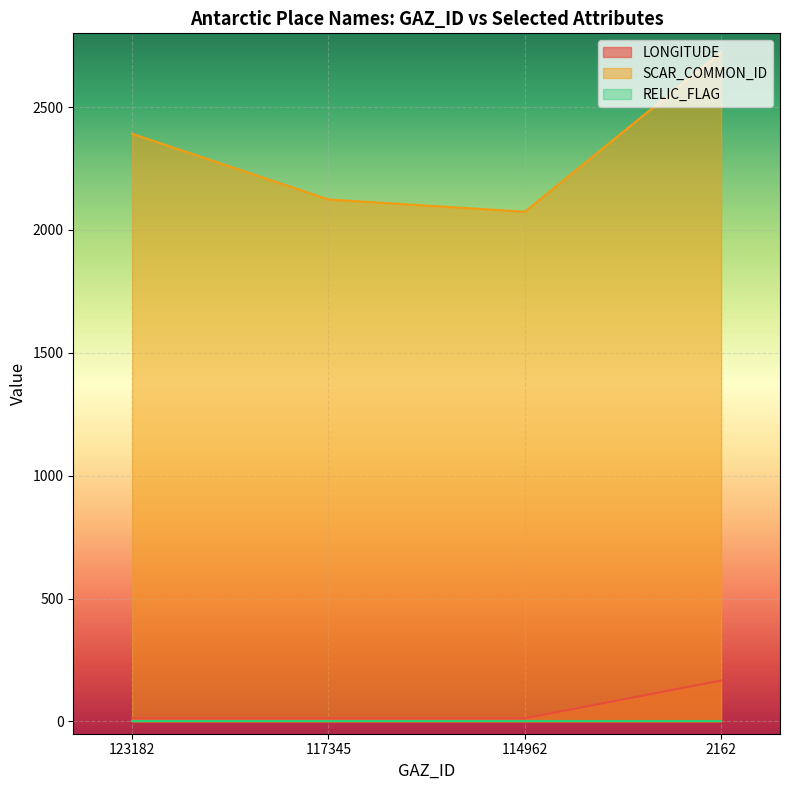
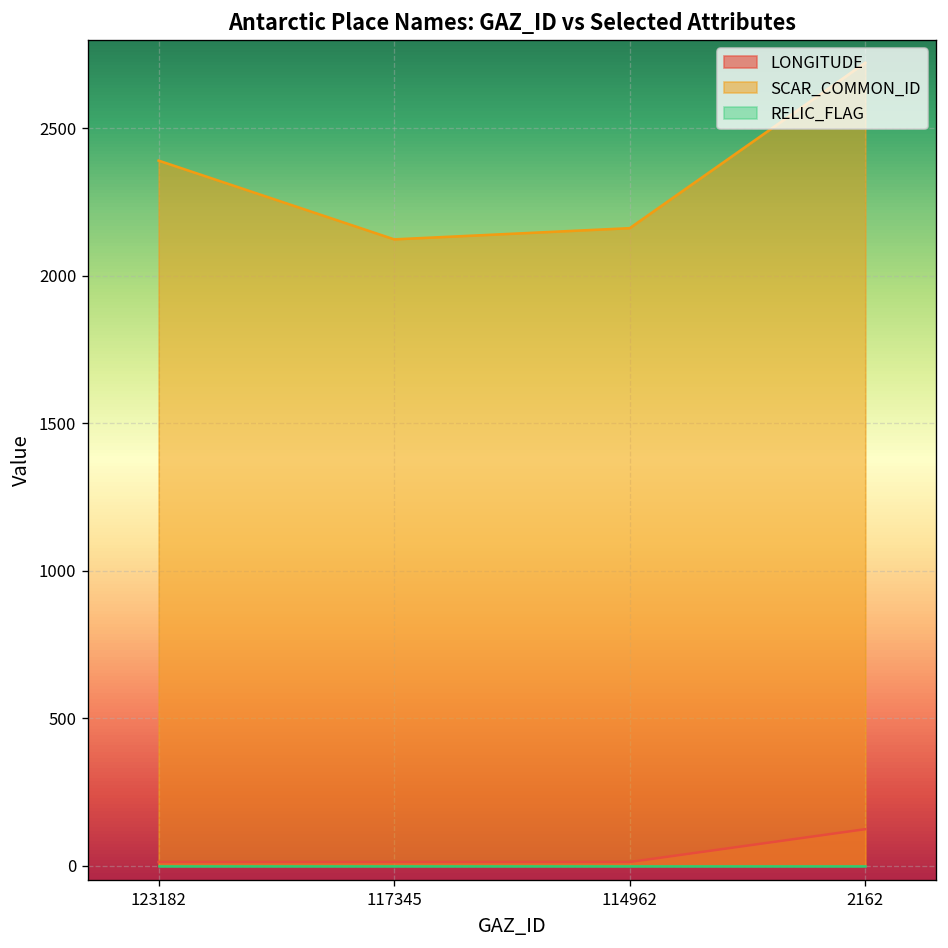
  {
    "LONGITUDE": {
      "123182": 10,
      "117345": 10,
      "114962": 10,
-     "2162": 170
+     "2162": 120
    },
    "SCAR_COMMON_ID": {
      "123182": 2390,
      "117345": 2120,
-     "114962": 2070
+     "114962": 2160
    },
    "RELIC_FLAG": {
      "123182": 0,
      "117345": 0,
      "114962": 0,
      "2162": 0
    }
  }
